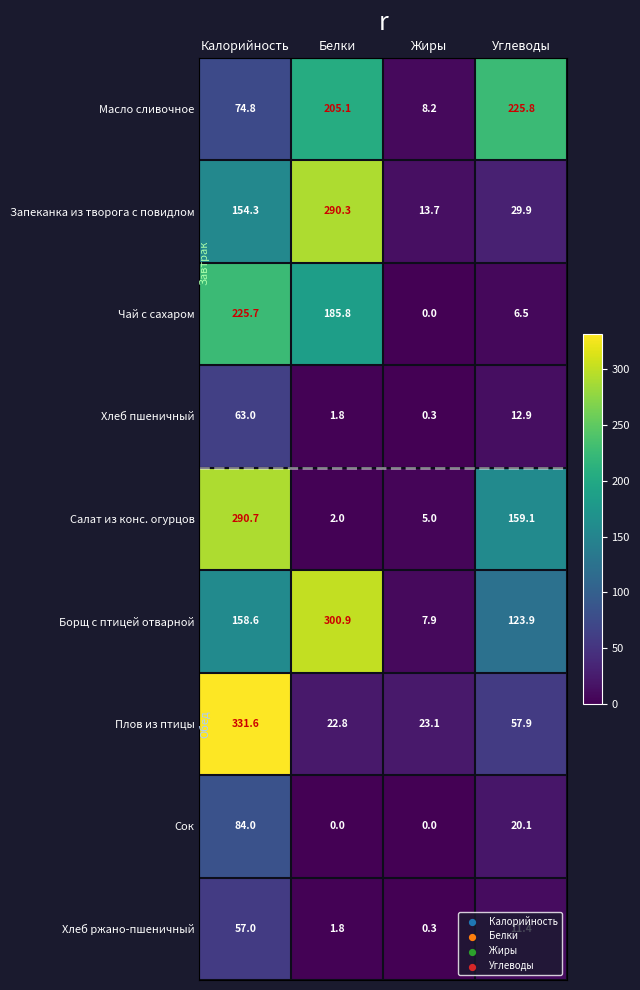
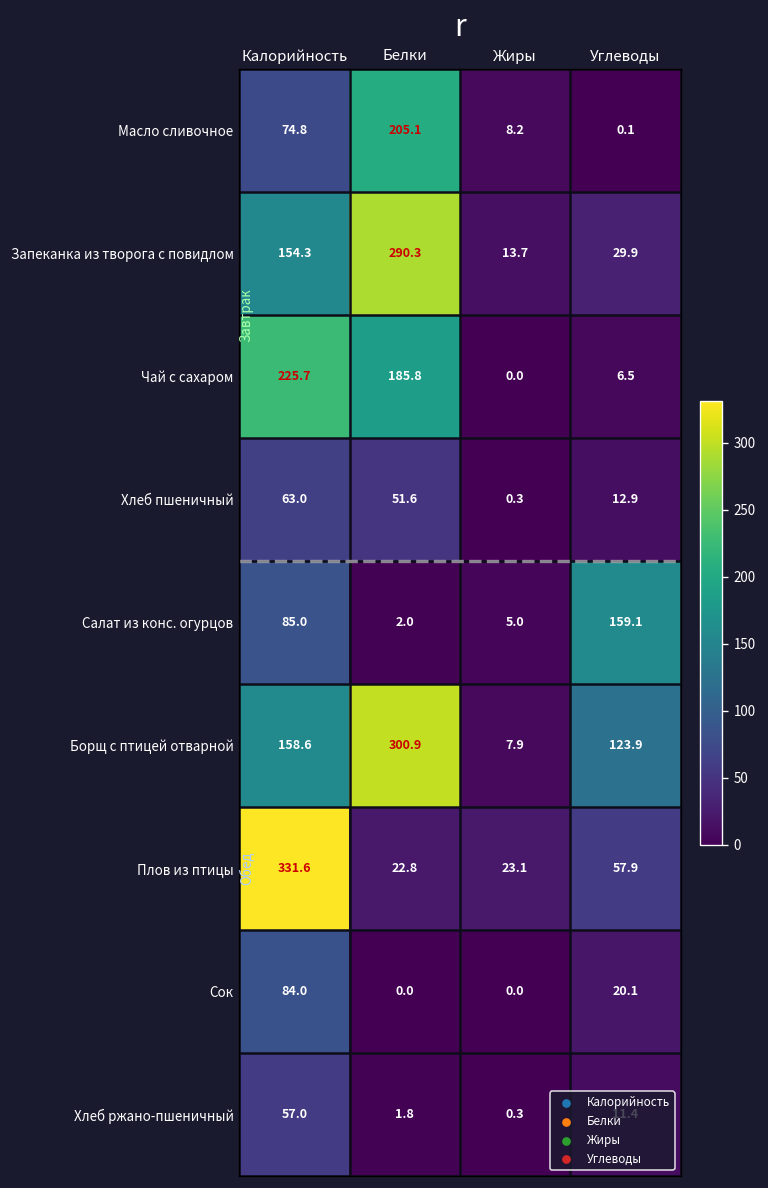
  {
    "Масло сливочное": {
      "Калорийность": 74.8,
      "Белки": 205.1,
      "Жиры": 8.2,
-     "Углеводы": 225.8
+     "Углеводы": 0.1
    },
    "Запеканка из творога с повидлом": {
      "Белки": 290.3,
      "Жиры": 13.7,
      "Углеводы": 29.9
    },
    "Чай с сахаром": {
      "Белки": 185.8,
      "Жиры": 0.0,
      "Углеводы": 6.5
    },
    "Хлеб пшеничный": {
      "Калорийность": 63.0,
-     "Белки": 1.8,
+     "Белки": 51.6,
      "Жиры": 0.3,
      "Углеводы": 12.9
    },
    "Салат из конс. огурцов": {
-     "Калорийность": 290.7,
+     "Калорийность": 85.0,
      "Белки": 2.0,
      "Жиры": 5.0,
      "Углеводы": 159.1
    },
    "Борщ с птицей отварной": {
      "Калорийность": 158.6,
      "Белки": 300.9,
      "Жиры": 7.9,
      "Углеводы": 123.9
    },
    "Плов из птицы": {
      "Белки": 22.8,
      "Жиры": 23.1,
      "Углеводы": 57.9
    },
    "Сок": {
      "Калорийность": 84.0,
      "Белки": 0.0,
      "Жиры": 0.0,
      "Углеводы": 20.1
    },
    "Хлеб ржано-пшеничный": {
      "Калорийность": 57.0,
      "Белки": 1.8,
      "Жиры": 0.3
    }
  }
